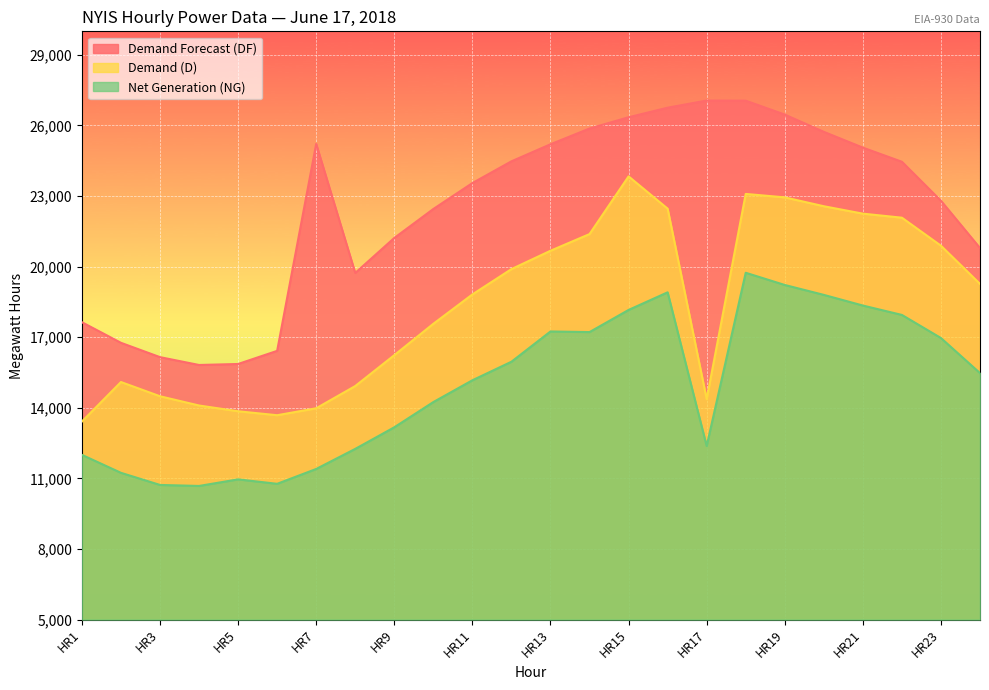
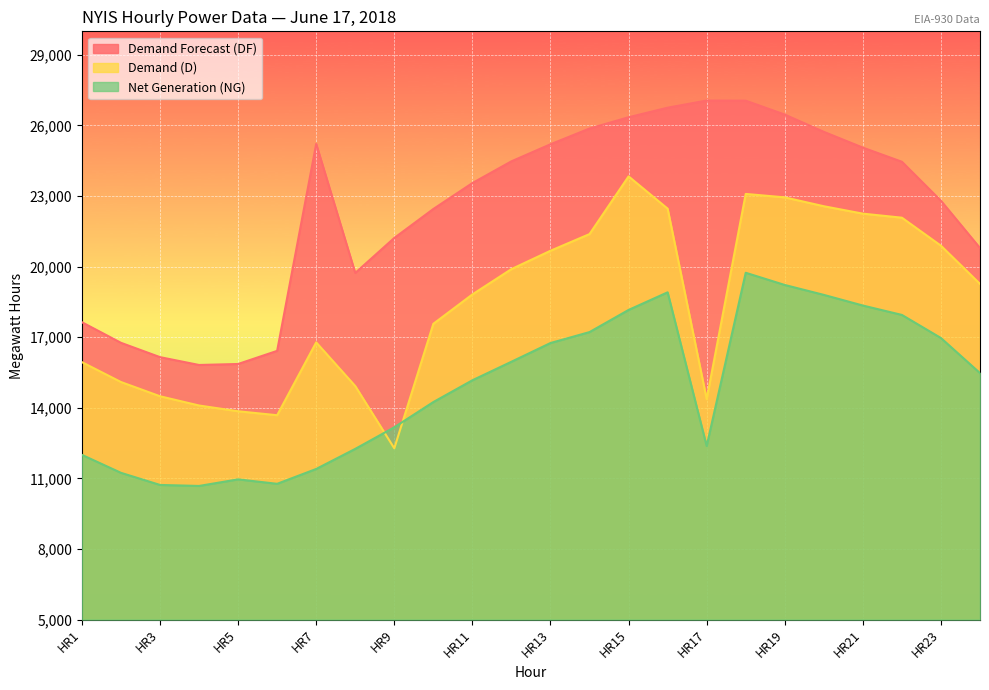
  {
    "Demand Forecast (DF)": {
      "HR1": "17,600",
      "HR3": "16,200",
      "HR5": "15,900",
      "HR7": "25,200",
      "HR9": "21,200",
      "HR11": "23,600",
      "HR13": "25,200",
      "HR15": "26,300",
      "HR17": "27,100",
      "HR19": "26,500",
      "HR21": "25,100",
      "HR23": "22,800"
    },
    "Demand (D)": {
-     "HR1": "13,400",
+     "HR1": "15,900",
      "HR3": "14,500",
      "HR5": "13,900",
-     "HR7": "14,000",
-     "HR9": "16,200",
+     "HR7": "16,800",
+     "HR9": "12,300",
      "HR11": "18,800",
      "HR13": "20,700",
      "HR15": "23,800",
      "HR17": "14,400",
      "HR19": "22,900",
      "HR21": "22,300",
      "HR23": "20,900"
    },
    "Net Generation (NG)": {
      "HR1": "12,000",
      "HR3": "10,700",
      "HR5": "11,000",
      "HR7": "11,400",
      "HR9": "13,200",
      "HR11": "15,200",
-     "HR13": "17,200",
+     "HR13": "16,800",
      "HR15": "18,200",
      "HR17": "12,400",
      "HR19": "19,200",
      "HR21": "18,300",
      "HR23": "17,000"
    }
  }
